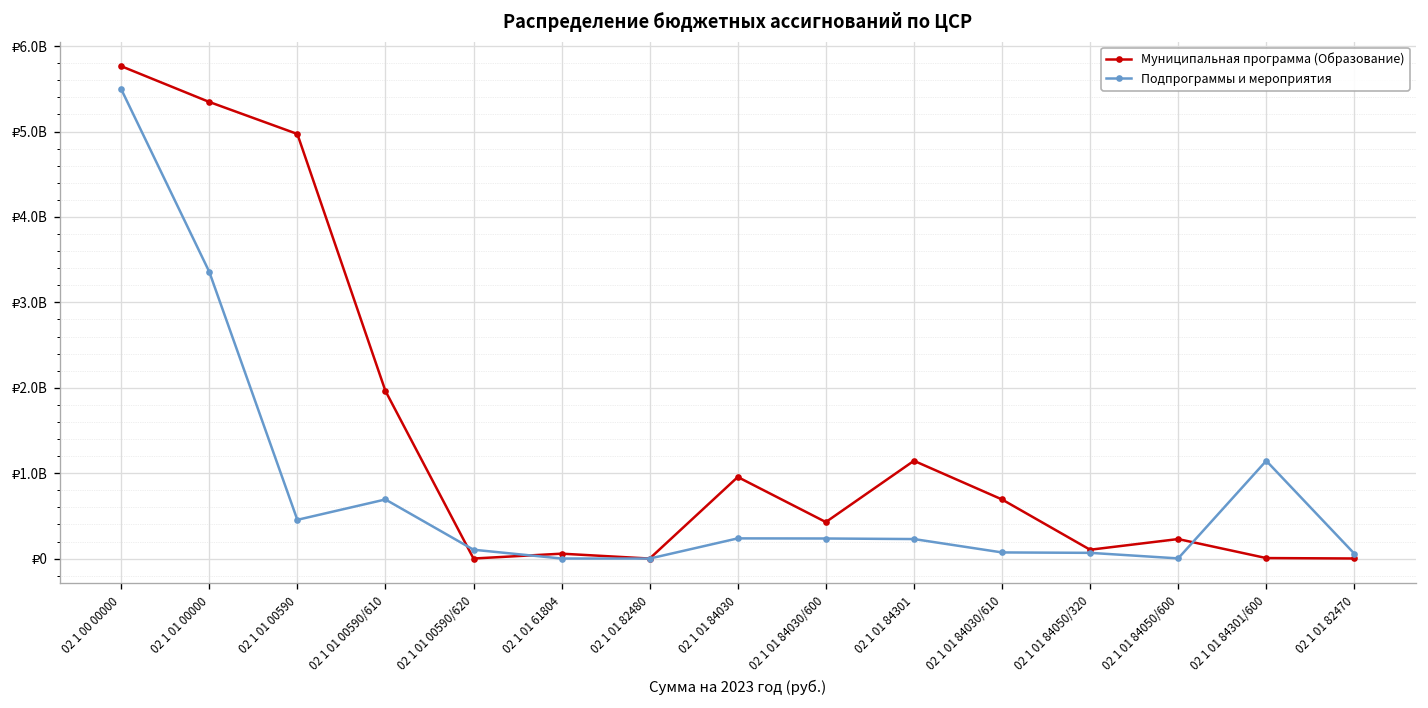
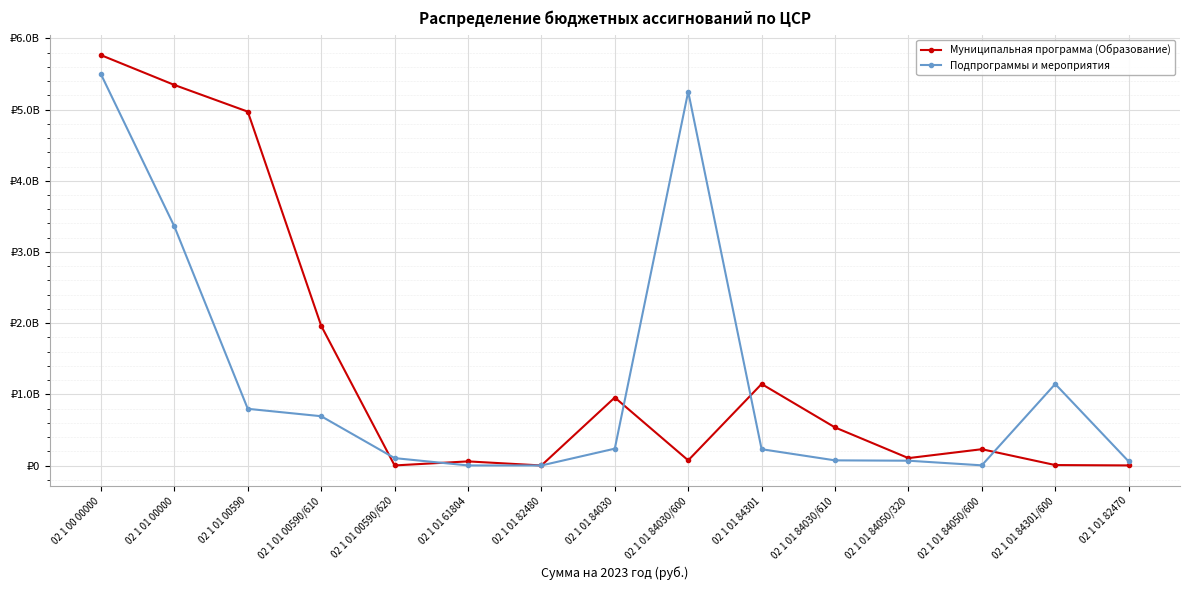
  {
    "Муниципальная программа (Образование)": {
      "02 1 00 00000": "₽5800000000",
      "02 1 01 00000": "₽5300000000",
      "02 1 01 00590": "₽5000000000",
      "02 1 01 00590/610": "₽2000000000",
      "02 1 01 00590/620": "₽0",
      "02 1 01 61804": "₽100000000",
      "02 1 01 84030": "₽1000000000",
-     "02 1 01 84030/600": "₽400000000",
+     "02 1 01 84030/600": "₽100000000",
      "02 1 01 84301": "₽1100000000",
-     "02 1 01 84030/610": "₽700000000",
+     "02 1 01 84030/610": "₽500000000",
      "02 1 01 84050/320": "₽100000000",
      "02 1 01 84050/600": "₽200000000",
      "02 1 01 84301/600": "₽0",
      "02 1 01 82470": "₽0"
    },
    "Подпрограммы и мероприятия": {
      "02 1 00 00000": "₽5500000000",
      "02 1 01 00000": "₽3400000000",
-     "02 1 01 00590": "₽500000000",
+     "02 1 01 00590": "₽800000000",
      "02 1 01 00590/610": "₽700000000",
      "02 1 01 00590/620": "₽100000000",
      "02 1 01 61804": "₽0",
      "02 1 01 84030": "₽200000000",
-     "02 1 01 84030/600": "₽200000000",
+     "02 1 01 84030/600": "₽5300000000",
      "02 1 01 84301": "₽200000000",
      "02 1 01 84030/610": "₽100000000",
      "02 1 01 84050/320": "₽100000000",
      "02 1 01 84050/600": "₽0",
      "02 1 01 84301/600": "₽1100000000",
      "02 1 01 82470": "₽100000000"
    }
  }
